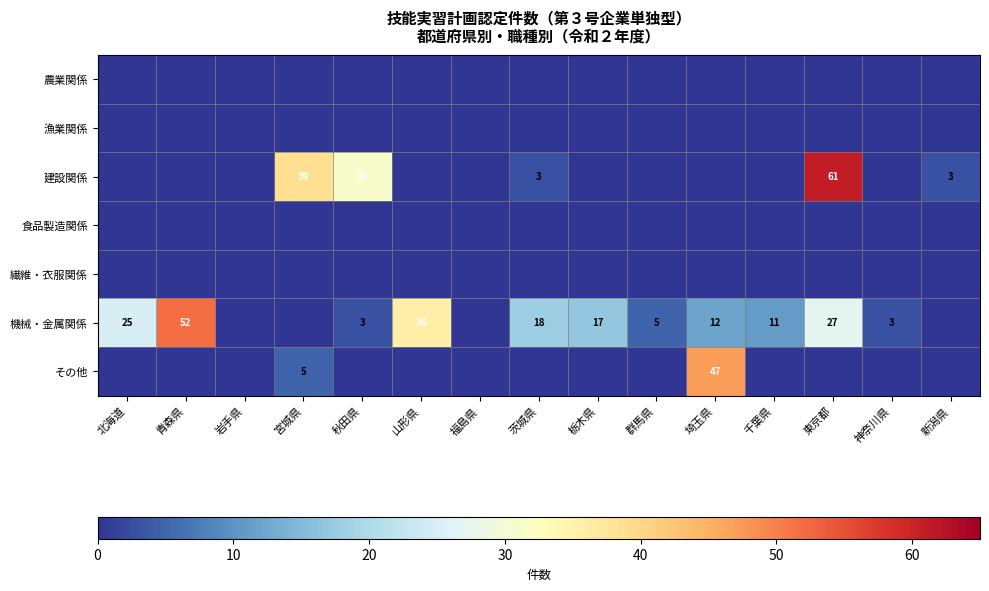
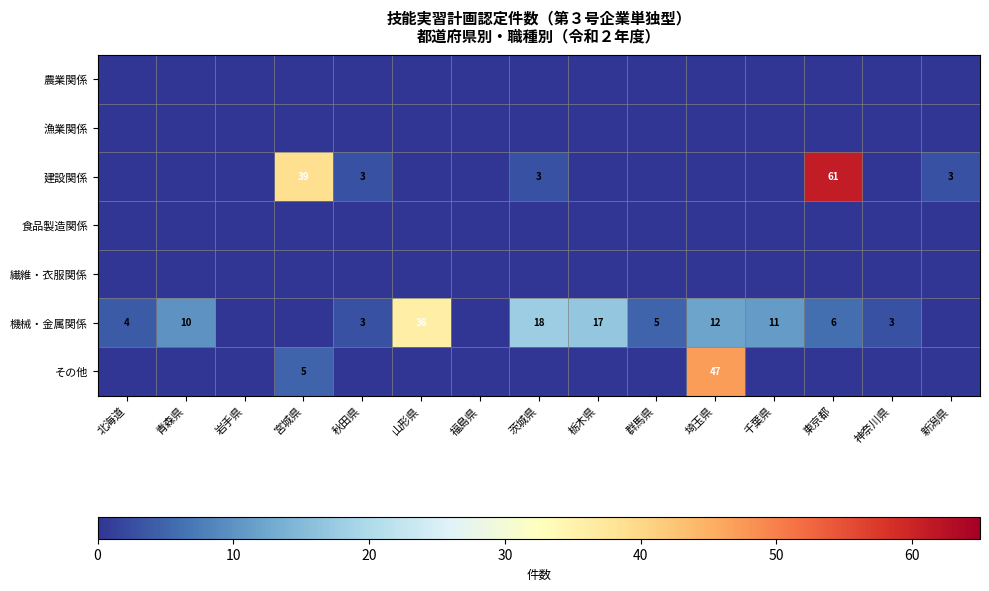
  {
    "建設関係": {
      "宮城県": 39,
-     "秋田県": 31,
+     "秋田県": 3,
      "茨城県": 3,
      "東京都": 61,
      "新潟県": 3
    },
    "機械・金属関係": {
-     "北海道": 25,
-     "青森県": 52,
+     "北海道": 4,
+     "青森県": 10,
      "秋田県": 3,
      "山形県": 36,
      "茨城県": 18,
      "栃木県": 17,
      "群馬県": 5,
      "埼玉県": 12,
      "千葉県": 11,
-     "東京都": 27,
+     "東京都": 6,
      "神奈川県": 3
    },
    "その他": {
      "宮城県": 5,
      "埼玉県": 47
    }
  }
